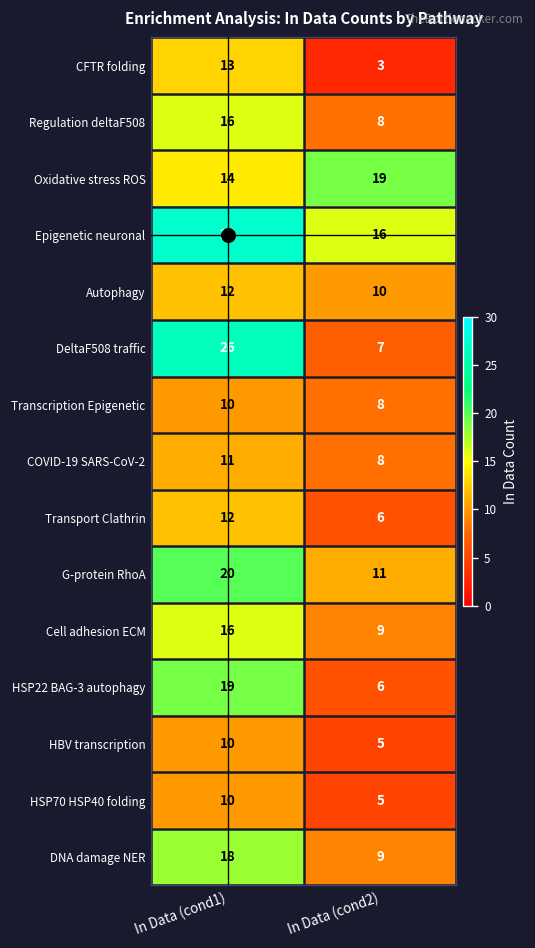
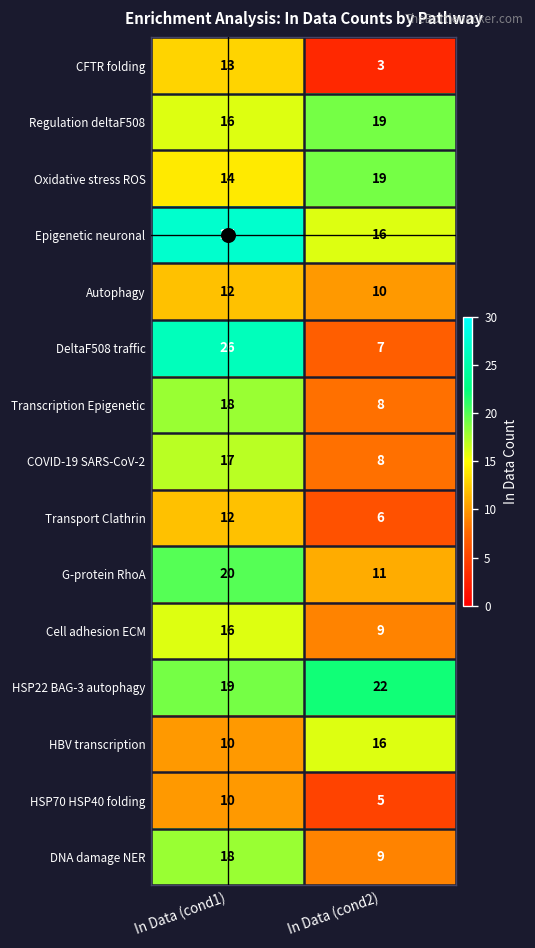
  {
    "CFTR folding": {
      "In Data (cond1)": 13,
      "In Data (cond2)": 3
    },
    "Regulation deltaF508": {
      "In Data (cond1)": 16,
-     "In Data (cond2)": 8
+     "In Data (cond2)": 19
    },
    "Oxidative stress ROS": {
      "In Data (cond1)": 14,
      "In Data (cond2)": 19
    },
    "Epigenetic neuronal": {
      "In Data (cond2)": 16
    },
    "Autophagy": {
      "In Data (cond1)": 12,
      "In Data (cond2)": 10
    },
    "DeltaF508 traffic": {
      "In Data (cond1)": 26,
      "In Data (cond2)": 7
    },
    "Transcription Epigenetic": {
-     "In Data (cond1)": 10,
+     "In Data (cond1)": 18,
      "In Data (cond2)": 8
    },
    "COVID-19 SARS-CoV-2": {
-     "In Data (cond1)": 11,
+     "In Data (cond1)": 17,
      "In Data (cond2)": 8
    },
    "Transport Clathrin": {
      "In Data (cond1)": 12,
      "In Data (cond2)": 6
    },
    "G-protein RhoA": {
      "In Data (cond1)": 20,
      "In Data (cond2)": 11
    },
    "Cell adhesion ECM": {
      "In Data (cond1)": 16,
      "In Data (cond2)": 9
    },
    "HSP22 BAG-3 autophagy": {
      "In Data (cond1)": 19,
-     "In Data (cond2)": 6
+     "In Data (cond2)": 22
    },
    "HBV transcription": {
      "In Data (cond1)": 10,
-     "In Data (cond2)": 5
+     "In Data (cond2)": 16
    },
    "HSP70 HSP40 folding": {
      "In Data (cond1)": 10,
      "In Data (cond2)": 5
    },
    "DNA damage NER": {
      "In Data (cond1)": 18,
      "In Data (cond2)": 9
    }
  }
